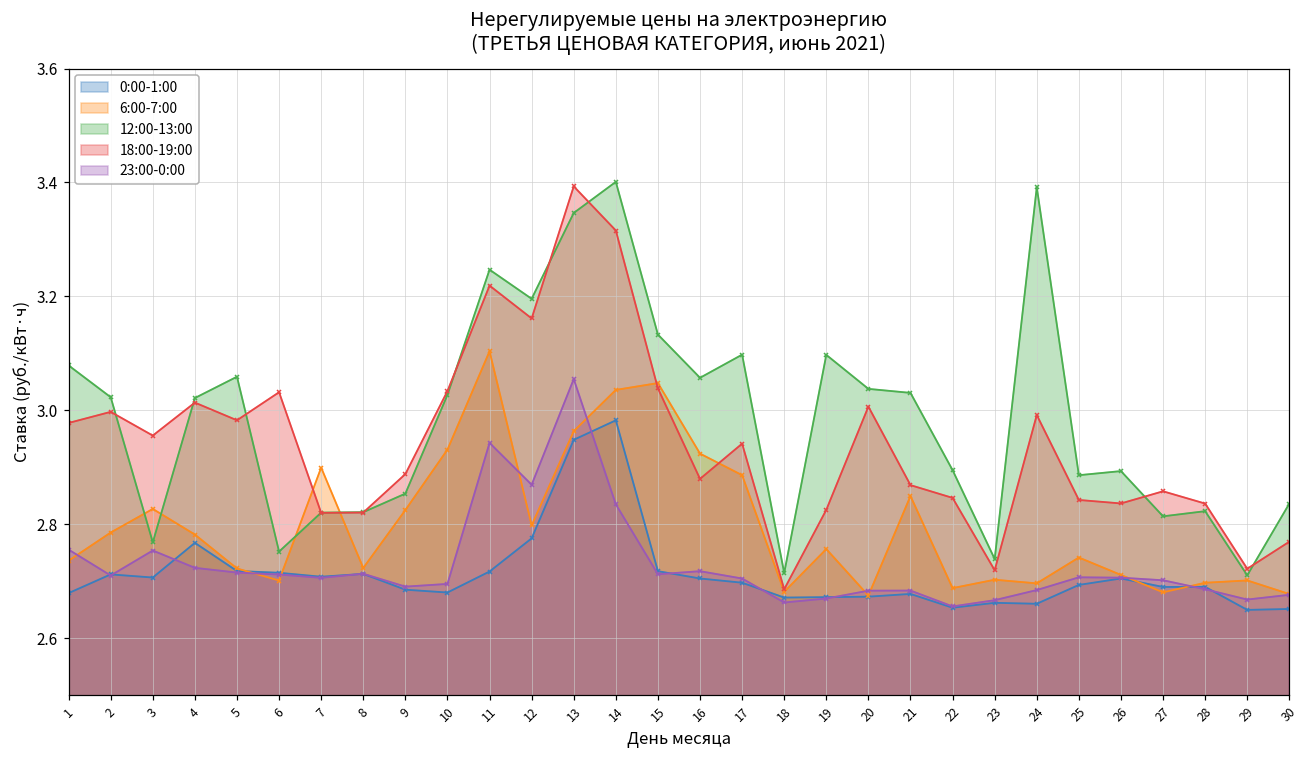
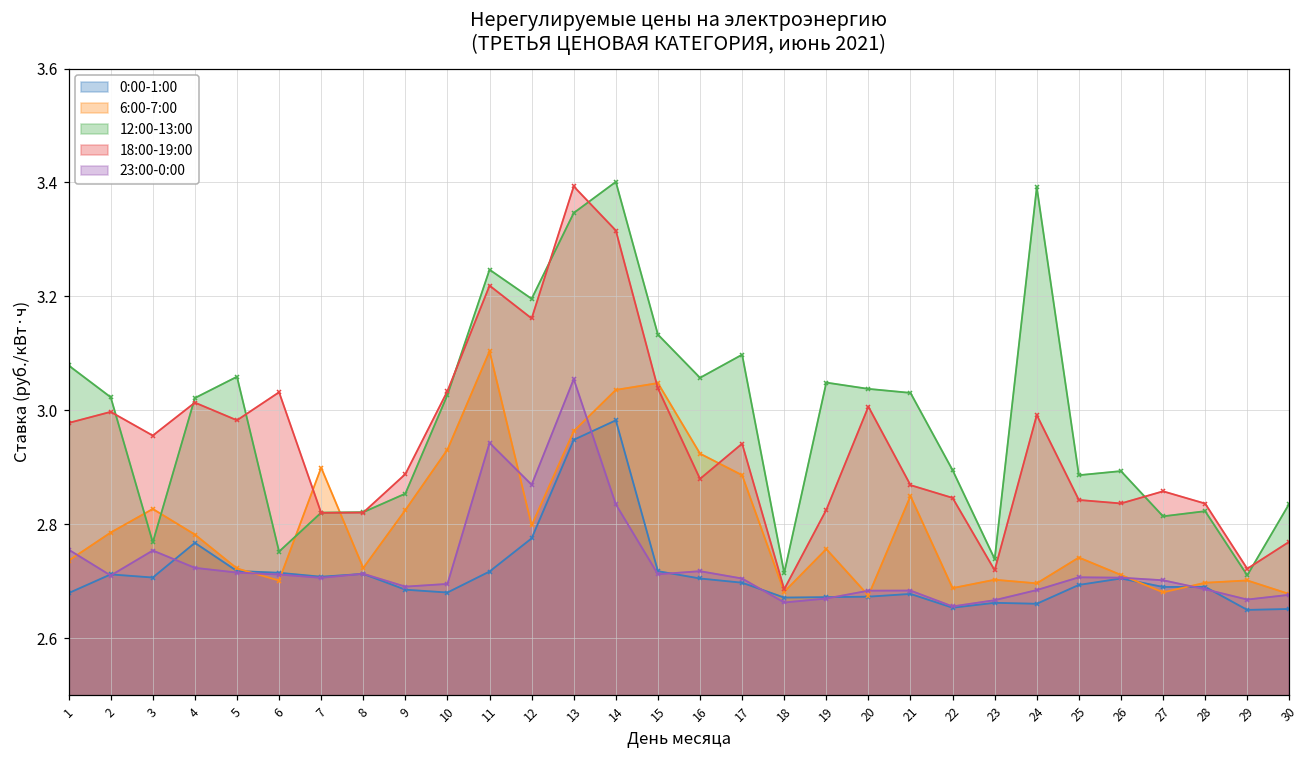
  {
    "12:00-13:00": {
      "1": 3.08,
      "2": 3.02,
      "3": 2.77,
      "4": 3.02,
      "5": 3.06,
      "6": 2.75,
      "9": 2.85,
      "10": 3.03,
      "11": 3.25,
      "12": 3.20,
      "13": 3.35,
      "14": 3.40,
      "15": 3.13,
      "16": 3.06,
      "17": 3.10,
      "18": 2.71,
-     "19": 3.10,
+     "19": 3.05,
      "20": 3.04,
      "21": 3.03,
      "22": 2.89,
      "23": 2.74,
      "24": 3.39,
      "25": 2.89,
      "26": 2.89,
      "27": 2.81,
      "28": 2.82,
      "29": 2.71,
      "30": 2.84
    }
  }
